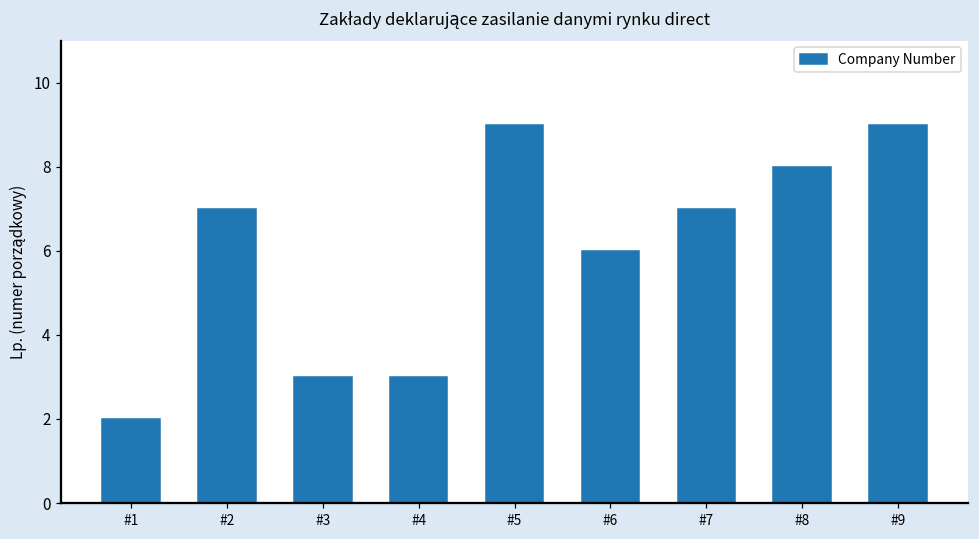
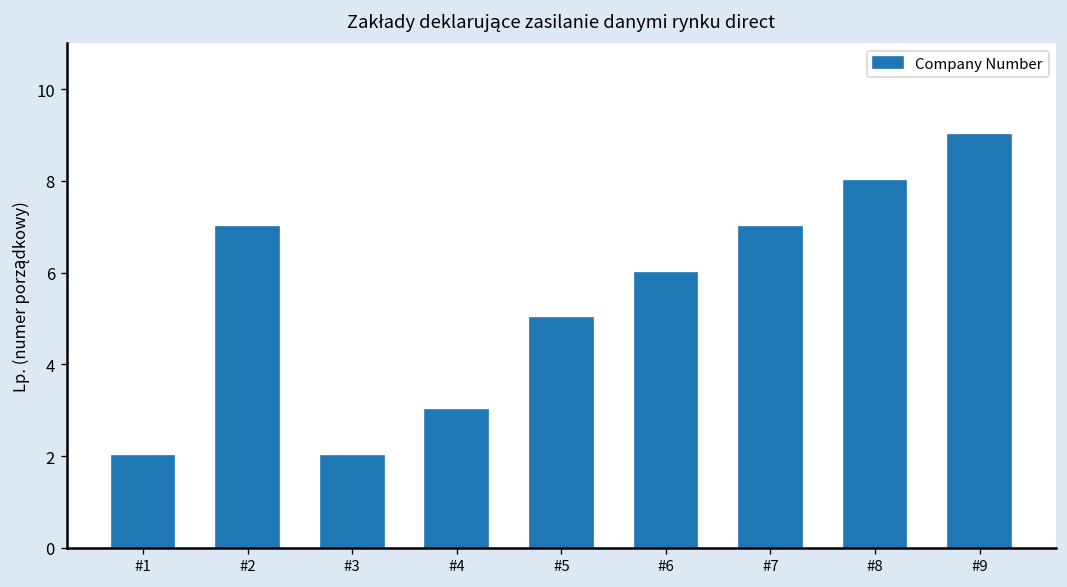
  {
    "#1": 2,
    "#2": 7,
-   "#3": 3,
+   "#3": 2,
    "#4": 3,
-   "#5": 9,
+   "#5": 5,
    "#6": 6,
    "#7": 7,
    "#8": 8,
    "#9": 9
  }
